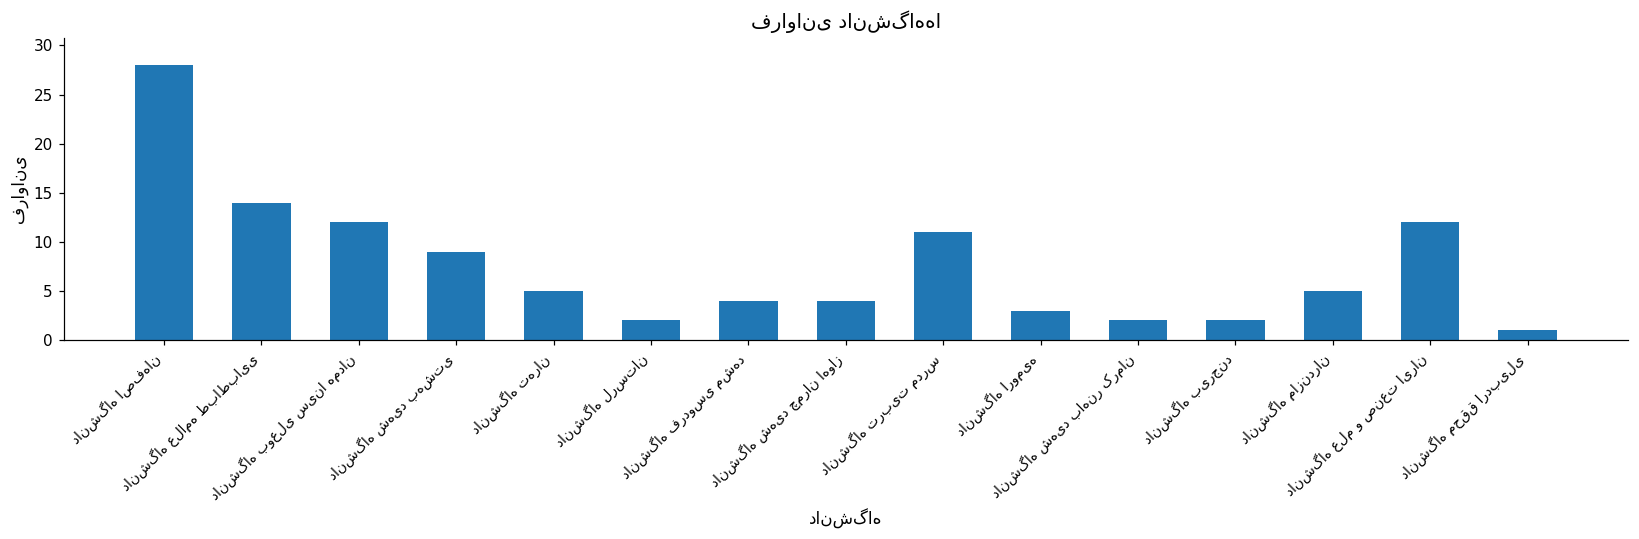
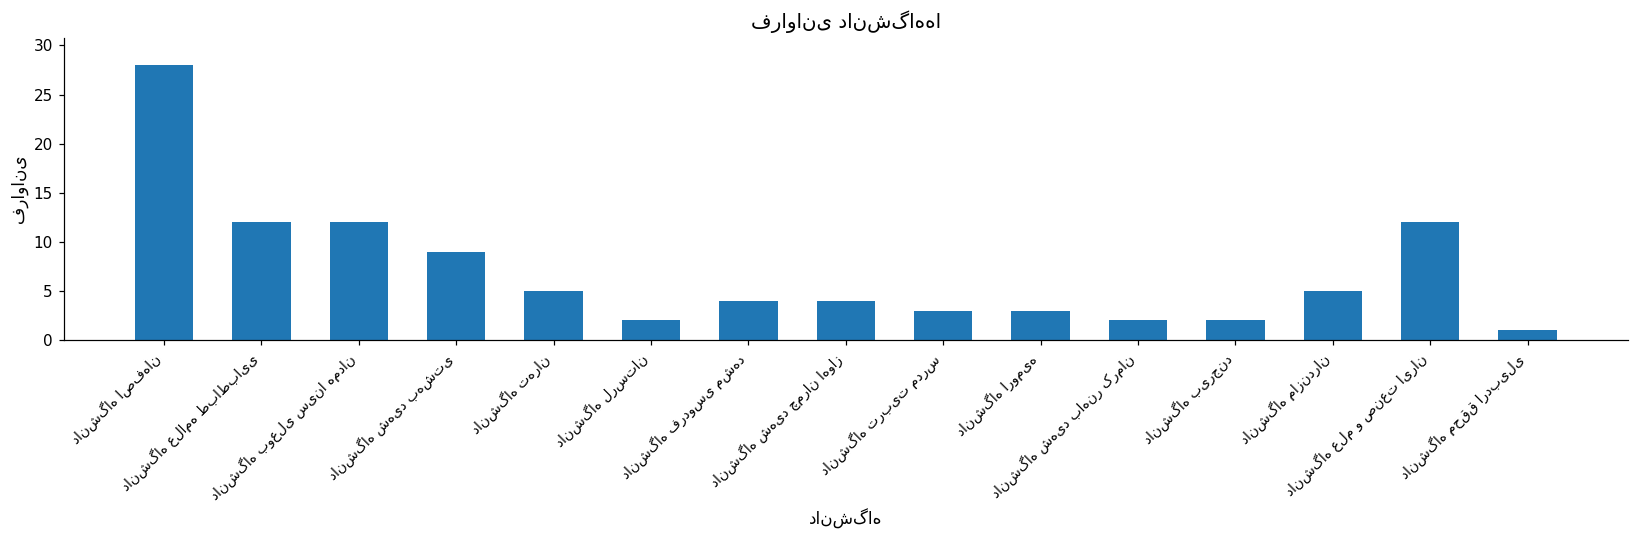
  {
    "دانشگاه اصفهان": 28,
-   "دانشگاه علامه طباطبایی": 14,
+   "دانشگاه علامه طباطبایی": 12,
    "دانشگاه بوعلی سینا همدان": 12,
    "دانشگاه شهید بهشتی": 9,
    "دانشگاه تهران": 5,
    "دانشگاه لرستان": 2,
    "دانشگاه فردوسی مشهد": 4,
    "دانشگاه شهید چمران اهواز": 4,
-   "دانشگاه تربیت مدرس": 11,
+   "دانشگاه تربیت مدرس": 3,
    "دانشگاه ارومیه": 3,
    "دانشگاه شهید باهنر کرمان": 2,
    "دانشگاه بیرجند": 2,
    "دانشگاه مازندران": 5,
    "دانشگاه علم و صنعت ایران": 12,
    "دانشگاه محقق اردبیلی": 1
  }
